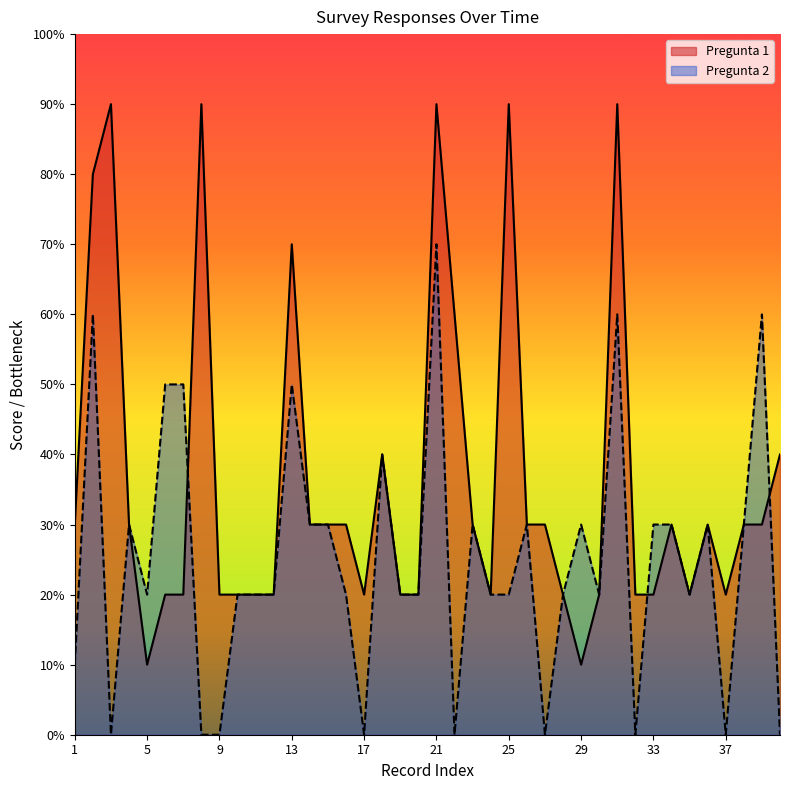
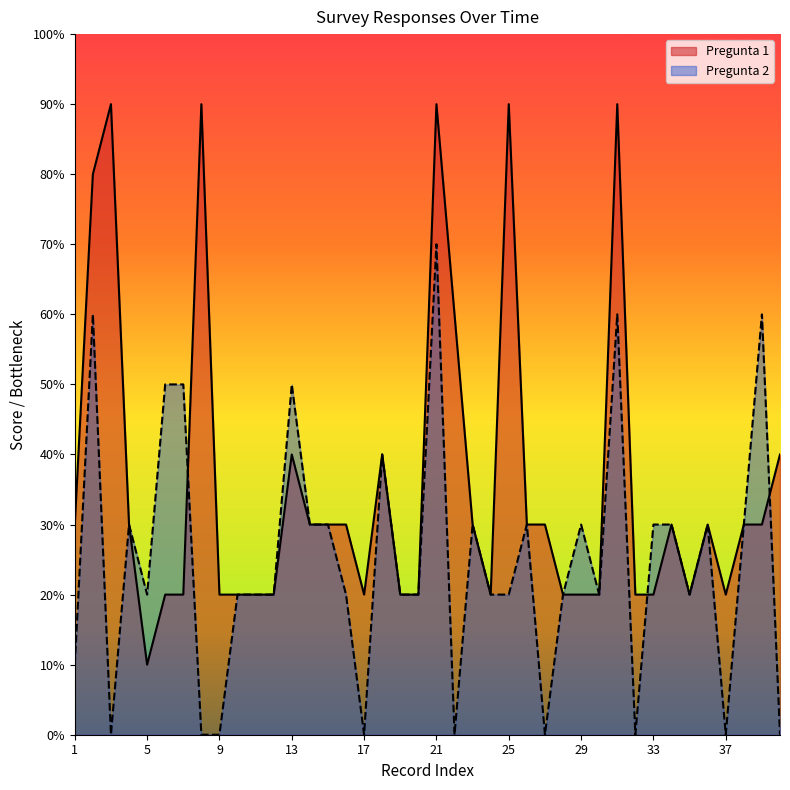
  {
    "Pregunta 1": {
      "1": "30%",
      "5": "10%",
      "9": "20%",
-     "13": "70%",
+     "13": "40%",
      "17": "20%",
      "21": "90%",
      "25": "90%",
-     "29": "10%",
+     "29": "20%",
      "33": "20%",
      "37": "20%"
    },
    "Pregunta 2": {
      "1": "10%",
      "5": "20%",
      "9": "0%",
      "13": "50%",
      "17": "0%",
      "21": "70%",
      "25": "20%",
      "29": "30%",
      "33": "30%",
      "37": "0%"
    }
  }
